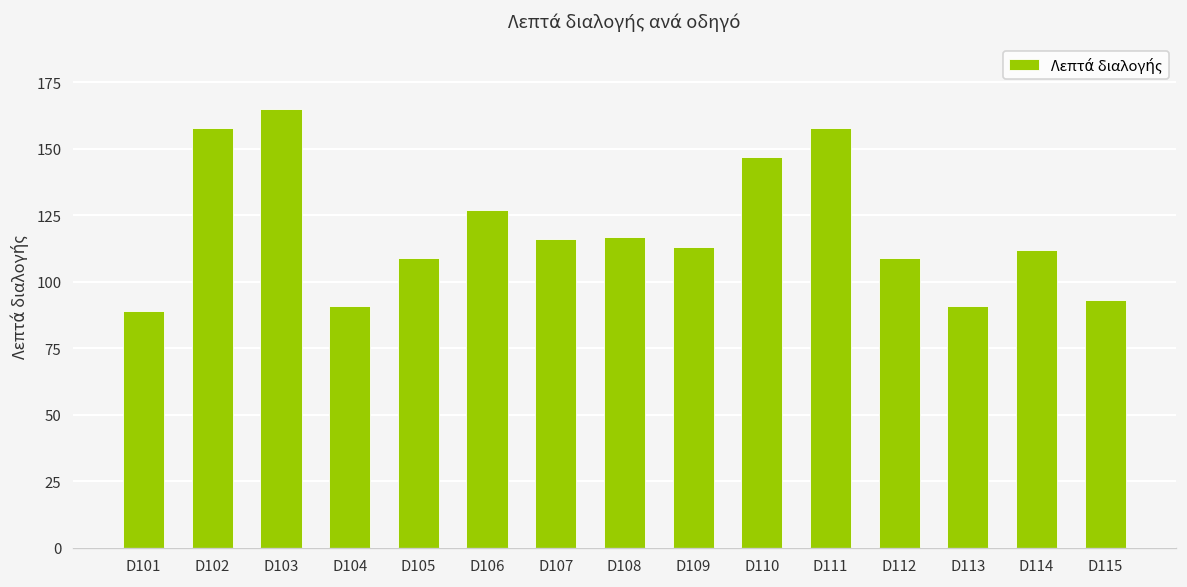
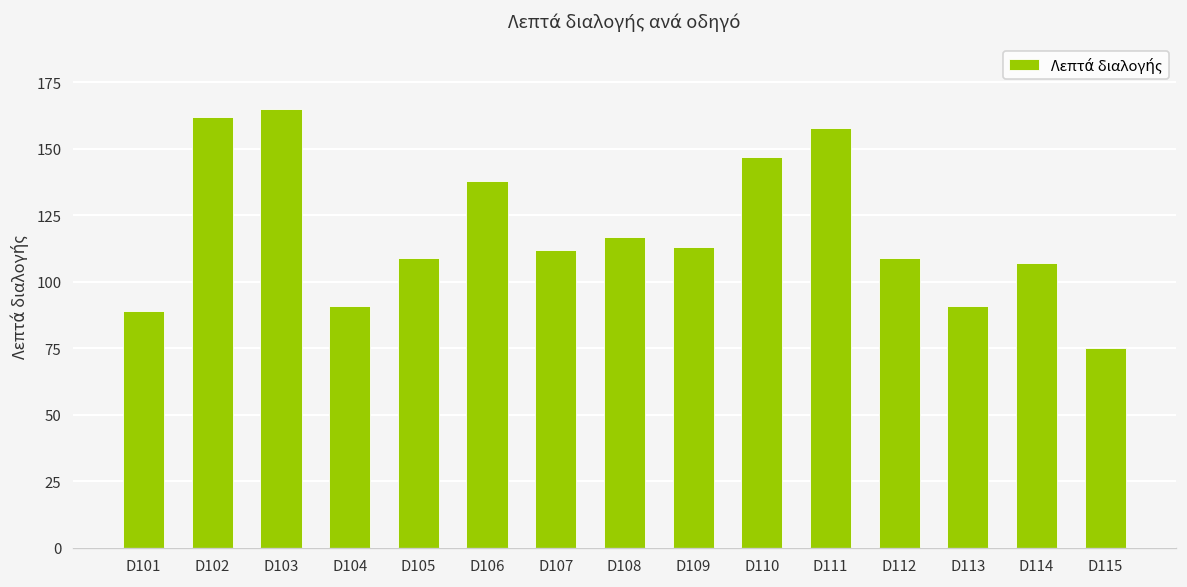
  {
    "D101": 89,
-   "D102": 158,
+   "D102": 162,
    "D103": 165,
    "D104": 91,
    "D105": 109,
-   "D106": 127,
-   "D107": 116,
+   "D106": 138,
+   "D107": 112,
    "D108": 117,
    "D109": 113,
    "D110": 147,
    "D111": 158,
    "D112": 109,
    "D113": 91,
-   "D114": 112,
-   "D115": 93
+   "D114": 107,
+   "D115": 75
  }
